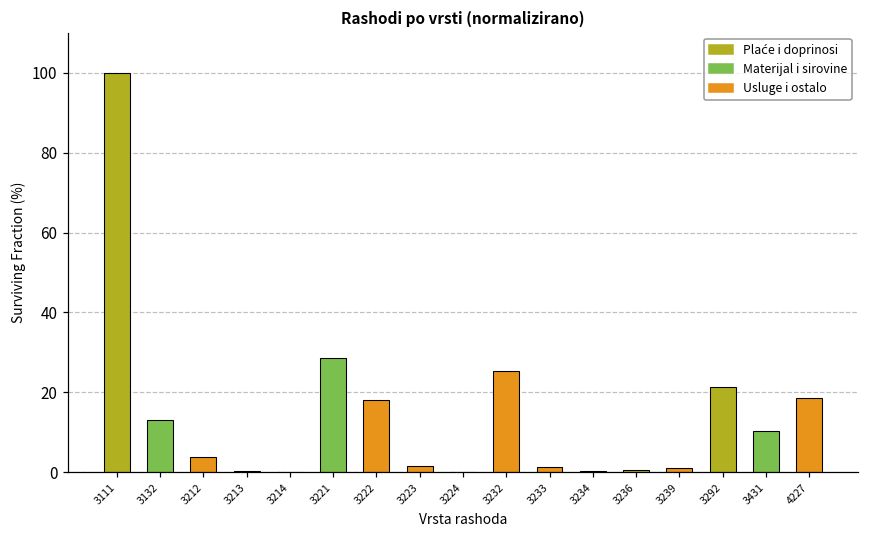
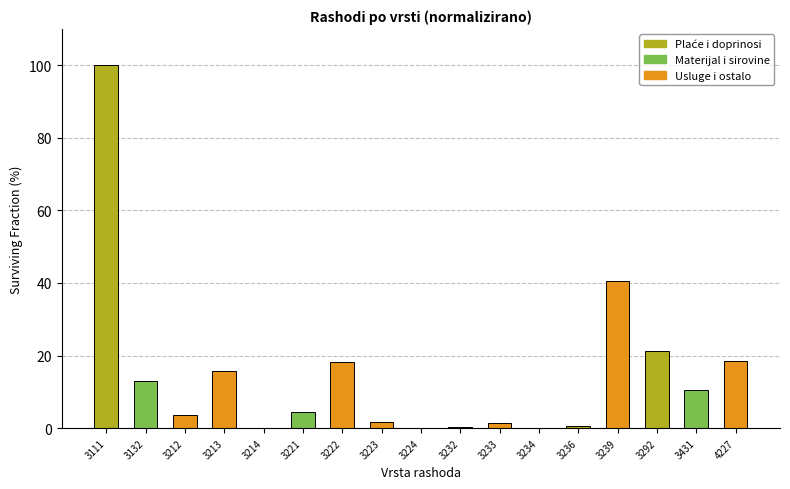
  {
    "3111": 100,
    "3132": 13,
    "3212": 4,
-   "3213": 0,
-   "3221": 28,
+   "3213": 16,
+   "3221": 4,
    "3222": 18,
    "3223": 2,
-   "3232": 25,
+   "3232": 0,
    "3233": 1,
-   "3239": 1,
+   "3239": 41,
    "3292": 21,
    "3431": 10,
    "4227": 19
  }
